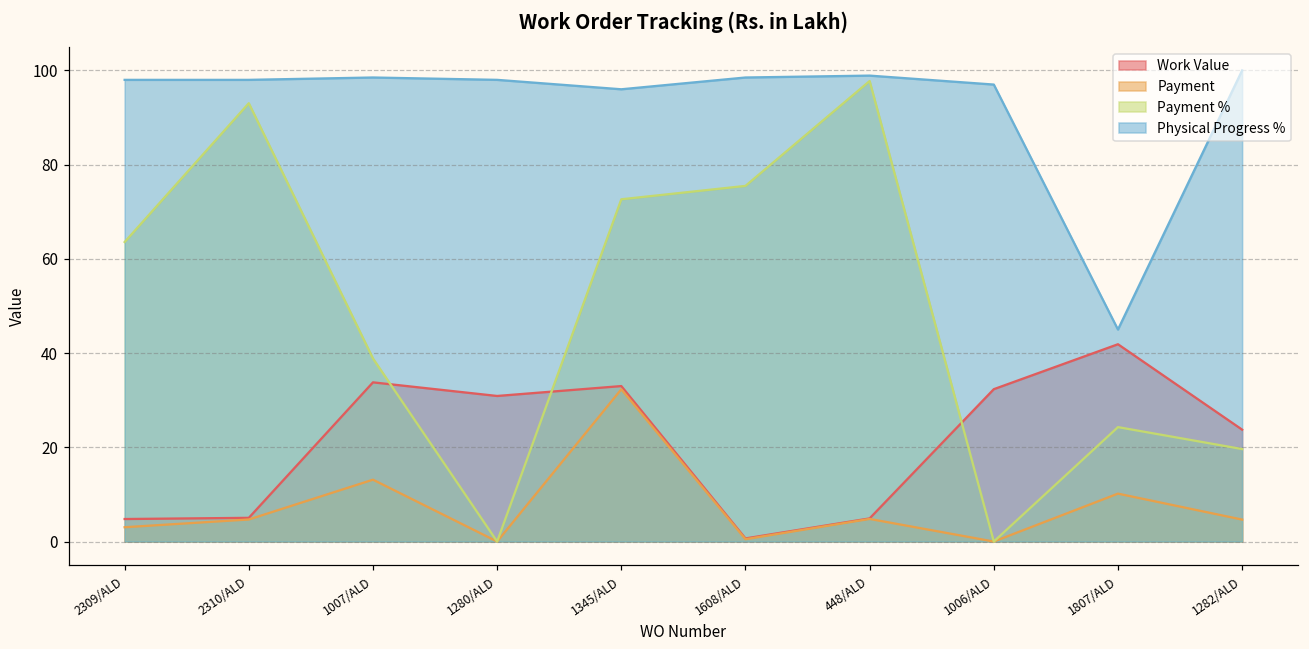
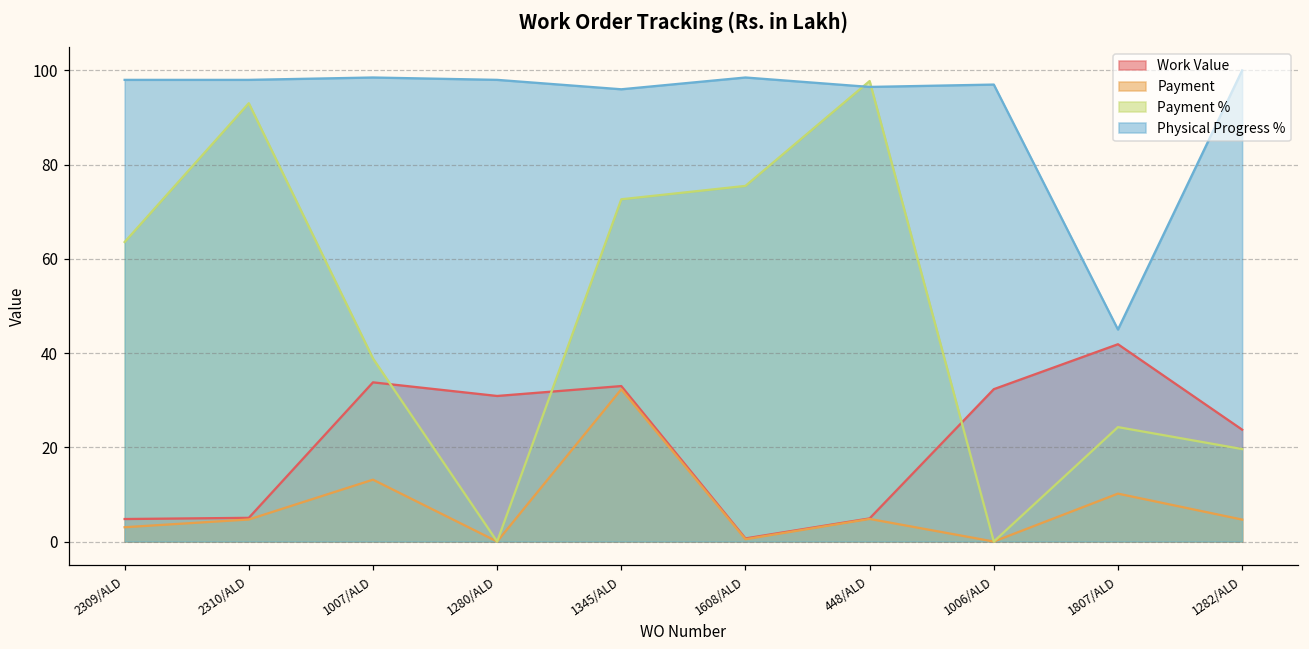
  {
    "Payment %": {
      "2309/ALD": 64,
      "2310/ALD": 93,
      "1007/ALD": 39,
      "1345/ALD": 73,
      "1608/ALD": 75,
      "448/ALD": 98,
      "1807/ALD": 24,
      "1282/ALD": 20
    },
    "Physical Progress %": {
      "2309/ALD": 98,
      "2310/ALD": 98,
      "1007/ALD": 99,
      "1280/ALD": 98,
      "1345/ALD": 96,
      "1608/ALD": 99,
-     "448/ALD": 99,
+     "448/ALD": 97,
      "1006/ALD": 97,
      "1807/ALD": 45
    }
  }
